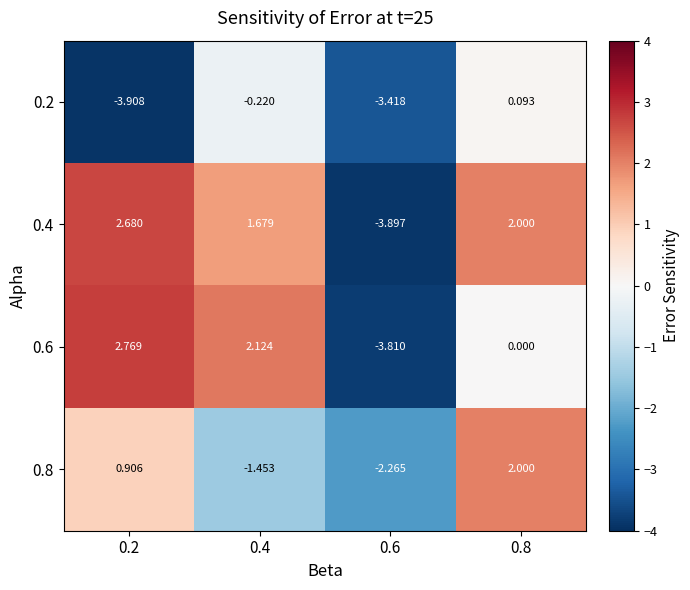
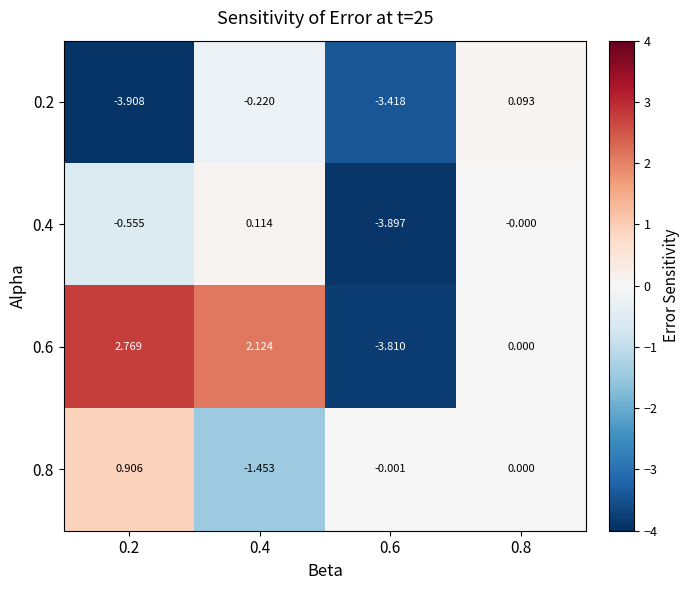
  {
    "0.2": {
      "0.2": -3.908,
      "0.4": -0.220,
      "0.6": -3.418,
      "0.8": 0.093
    },
    "0.4": {
-     "0.2": 2.680,
-     "0.4": 1.679,
+     "0.2": -0.555,
+     "0.4": 0.114,
      "0.6": -3.897,
-     "0.8": 2.000
+     "0.8": -0.000
    },
    "0.6": {
      "0.2": 2.769,
      "0.4": 2.124,
      "0.6": -3.810,
      "0.8": 0.000
    },
    "0.8": {
      "0.2": 0.906,
      "0.4": -1.453,
-     "0.6": -2.265,
-     "0.8": 2.000
+     "0.6": -0.001,
+     "0.8": 0.000
    }
  }
